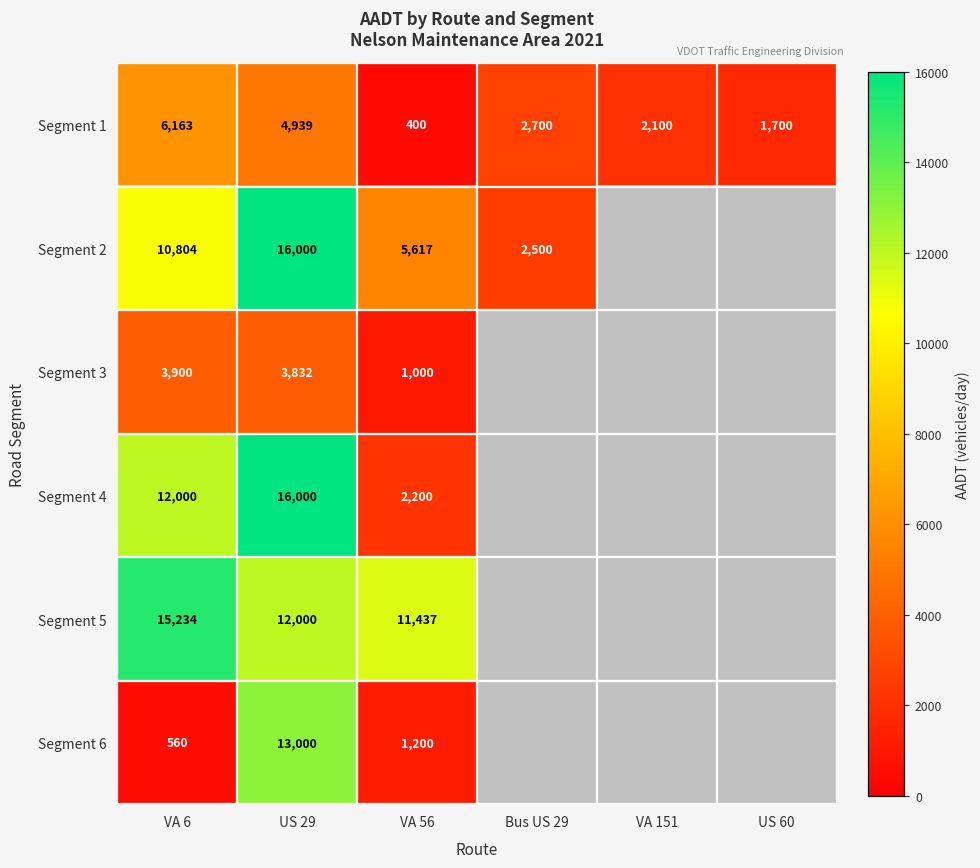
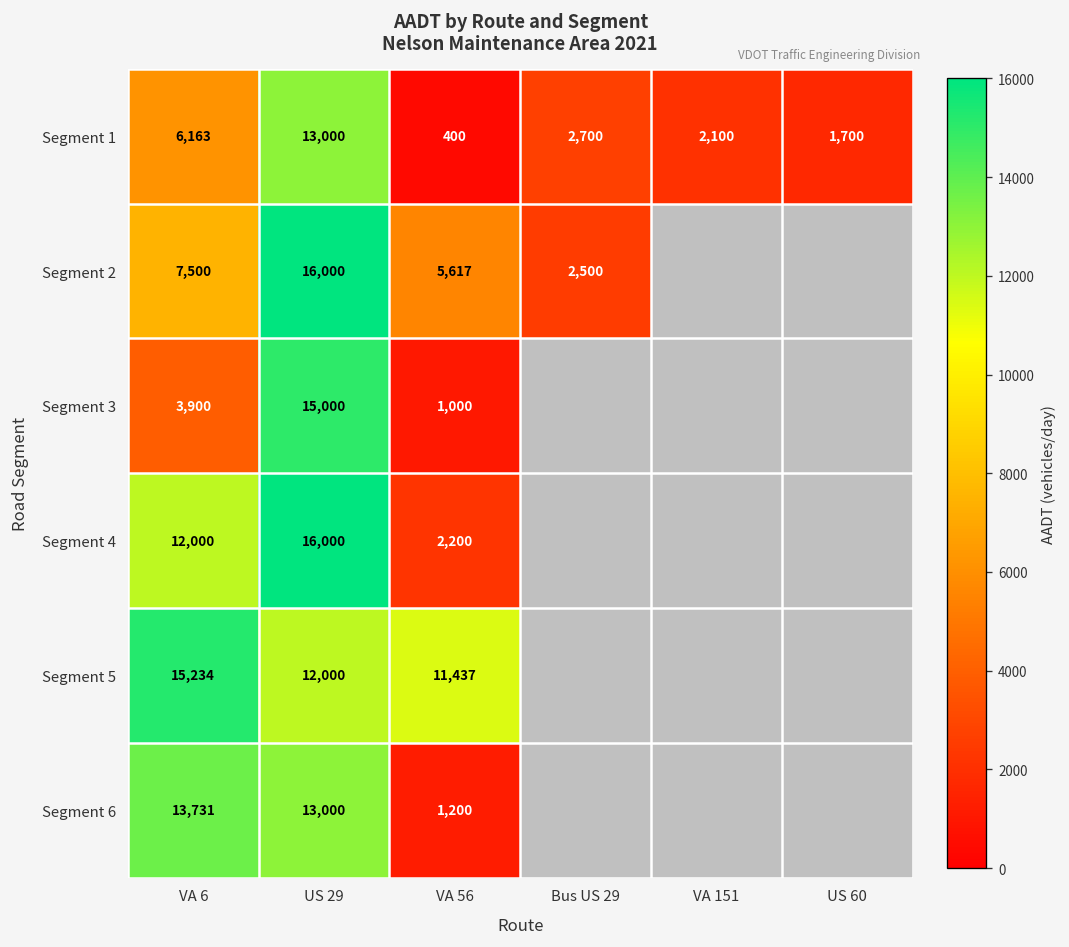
  {
    "Segment 1": {
      "VA 6": "6,163",
-     "US 29": "4,939",
+     "US 29": "13,000",
      "VA 56": "400",
      "Bus US 29": "2,700",
      "VA 151": "2,100",
      "US 60": "1,700"
    },
    "Segment 2": {
-     "VA 6": "10,804",
+     "VA 6": "7,500",
      "US 29": "16,000",
      "VA 56": "5,617",
      "Bus US 29": "2,500"
    },
    "Segment 3": {
      "VA 6": "3,900",
-     "US 29": "3,832",
+     "US 29": "15,000",
      "VA 56": "1,000"
    },
    "Segment 4": {
      "VA 6": "12,000",
      "US 29": "16,000",
      "VA 56": "2,200"
    },
    "Segment 5": {
      "VA 6": "15,234",
      "US 29": "12,000",
      "VA 56": "11,437"
    },
    "Segment 6": {
-     "VA 6": "560",
+     "VA 6": "13,731",
      "US 29": "13,000",
      "VA 56": "1,200"
    }
  }
